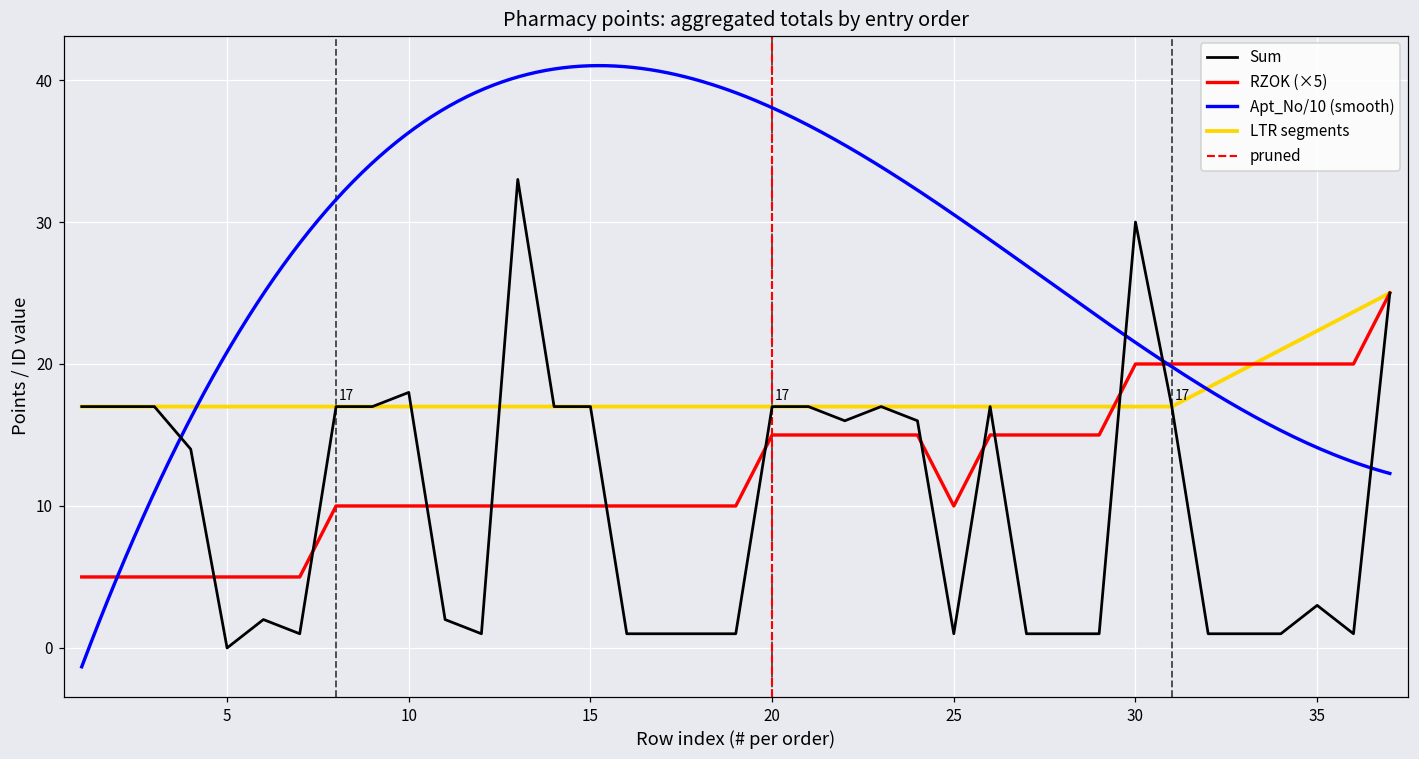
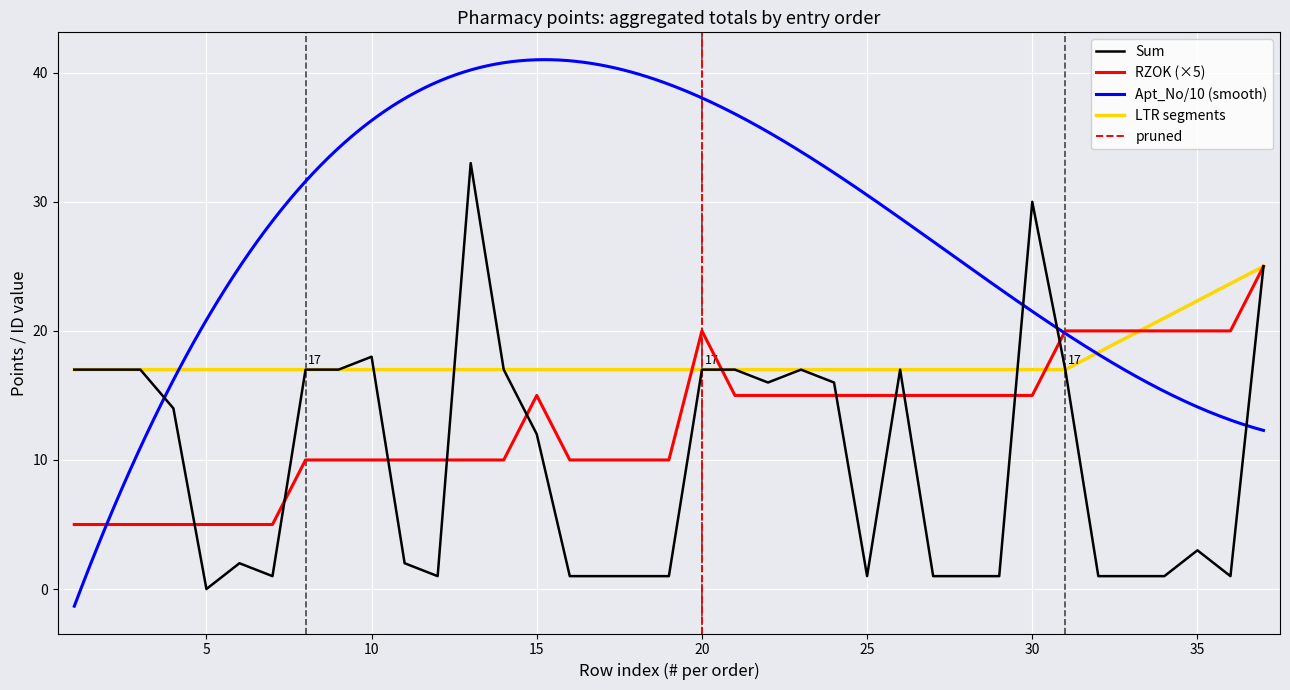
  {
    "Sum": {
      "5": 0,
      "10": 18,
-     "15": 17,
+     "15": 12,
      "25": 1,
      "30": 30,
      "35": 3
    },
    "RZOK (×5)": {
      "5": 5.0,
      "10": 10.0,
-     "15": 10.0,
-     "20": 15.0,
-     "25": 10.0,
-     "30": 20.0,
+     "15": 15.0,
+     "20": 20.0,
+     "25": 15.0,
+     "30": 15.0,
      "35": 20.0
    }
  }
